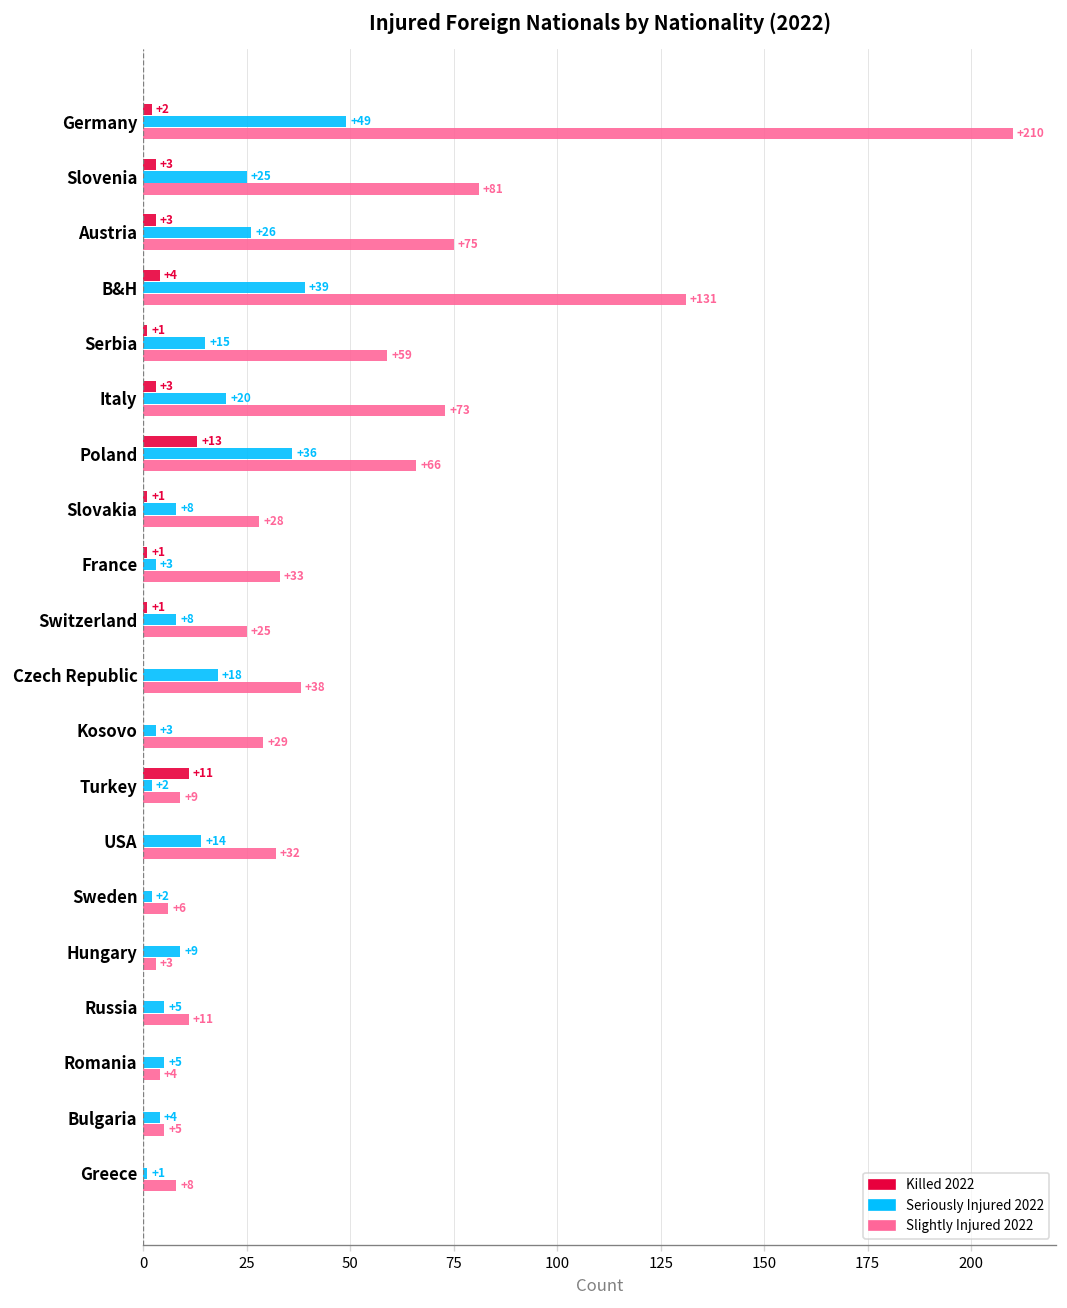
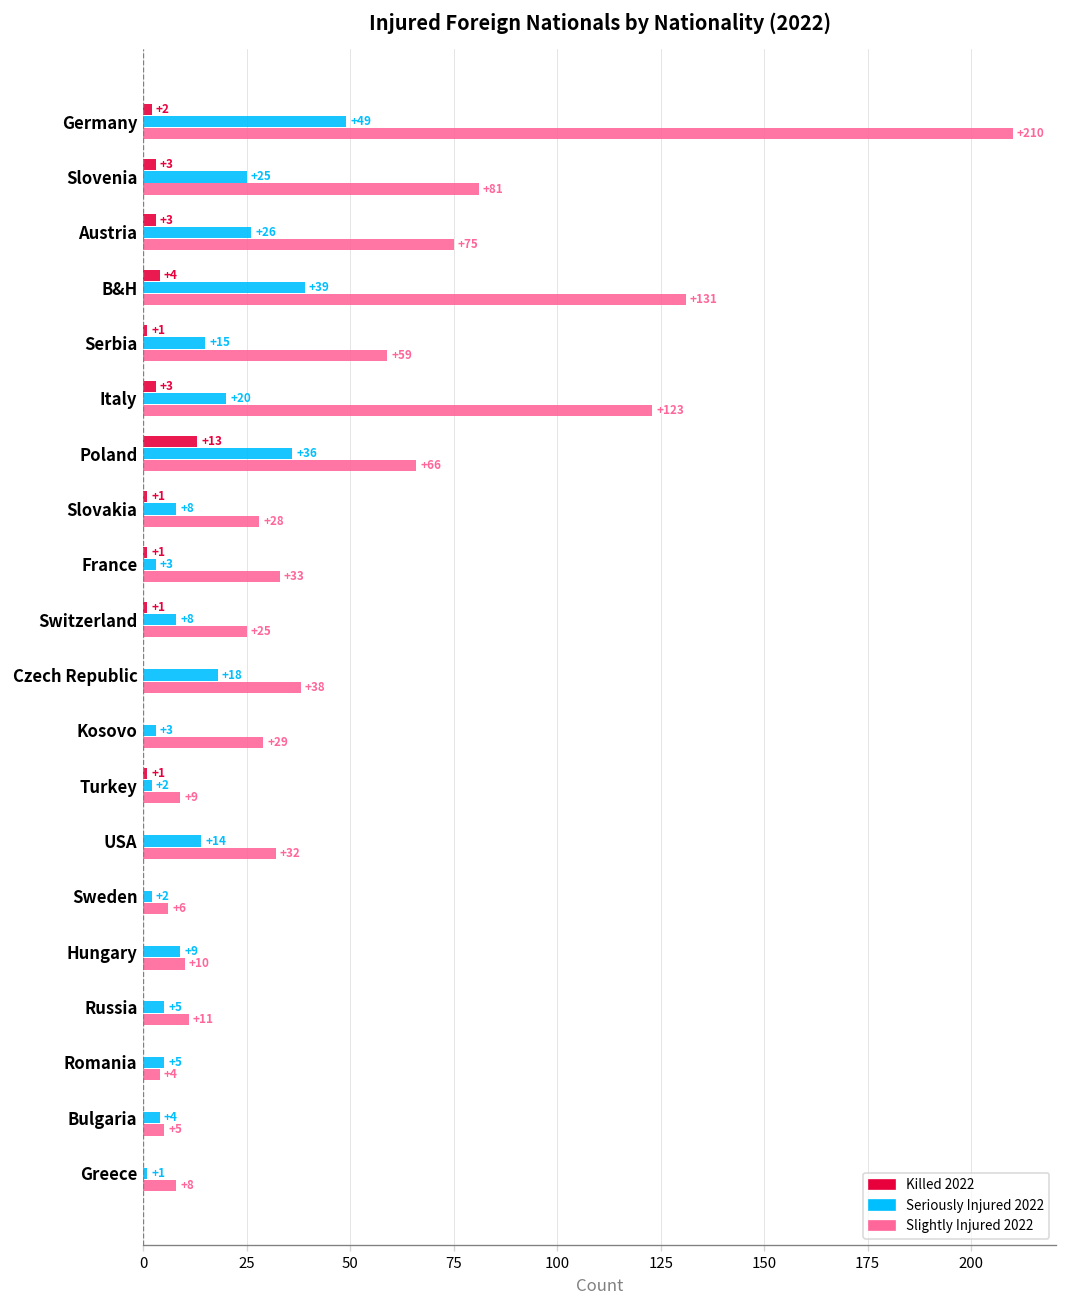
  {
    "Killed 2022": {
      "Germany": "+2",
      "Slovenia": "+3",
      "Austria": "+3",
      "B&H": "+4",
      "Serbia": "+1",
      "Italy": "+3",
      "Poland": "+13",
      "Slovakia": "+1",
      "France": "+1",
      "Switzerland": "+1",
-     "Turkey": "+11"
+     "Turkey": "+1"
    },
    "Seriously Injured 2022": {
      "Germany": "+49",
      "Slovenia": "+25",
      "Austria": "+26",
      "B&H": "+39",
      "Serbia": "+15",
      "Italy": "+20",
      "Poland": "+36",
      "Slovakia": "+8",
      "France": "+3",
      "Switzerland": "+8",
      "Czech Republic": "+18",
      "Kosovo": "+3",
      "Turkey": "+2",
      "USA": "+14",
      "Sweden": "+2",
      "Hungary": "+9",
      "Russia": "+5",
      "Romania": "+5",
      "Bulgaria": "+4",
      "Greece": "+1"
    },
    "Slightly Injured 2022": {
      "Germany": "+210",
      "Slovenia": "+81",
      "Austria": "+75",
      "B&H": "+131",
      "Serbia": "+59",
-     "Italy": "+73",
+     "Italy": "+123",
      "Poland": "+66",
      "Slovakia": "+28",
      "France": "+33",
      "Switzerland": "+25",
      "Czech Republic": "+38",
      "Kosovo": "+29",
      "Turkey": "+9",
      "USA": "+32",
      "Sweden": "+6",
-     "Hungary": "+3",
+     "Hungary": "+10",
      "Russia": "+11",
      "Romania": "+4",
      "Bulgaria": "+5",
      "Greece": "+8"
    }
  }
